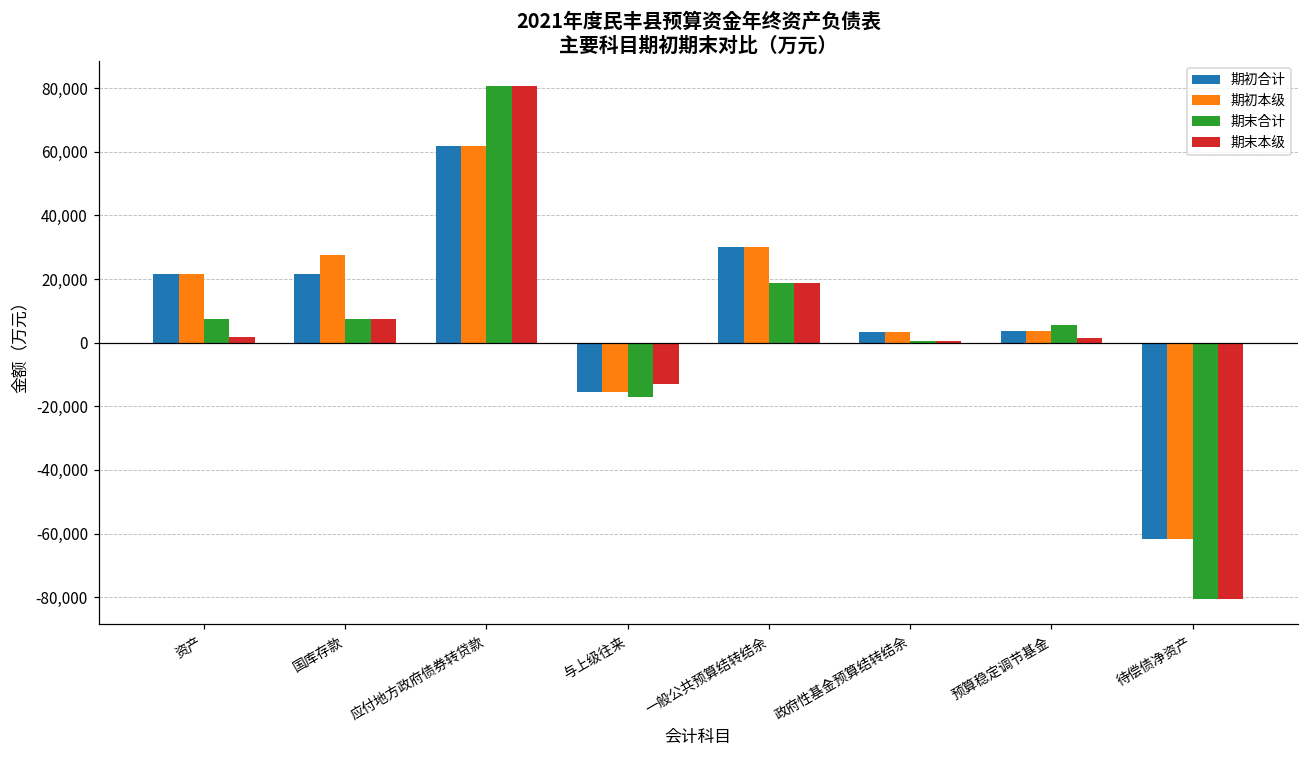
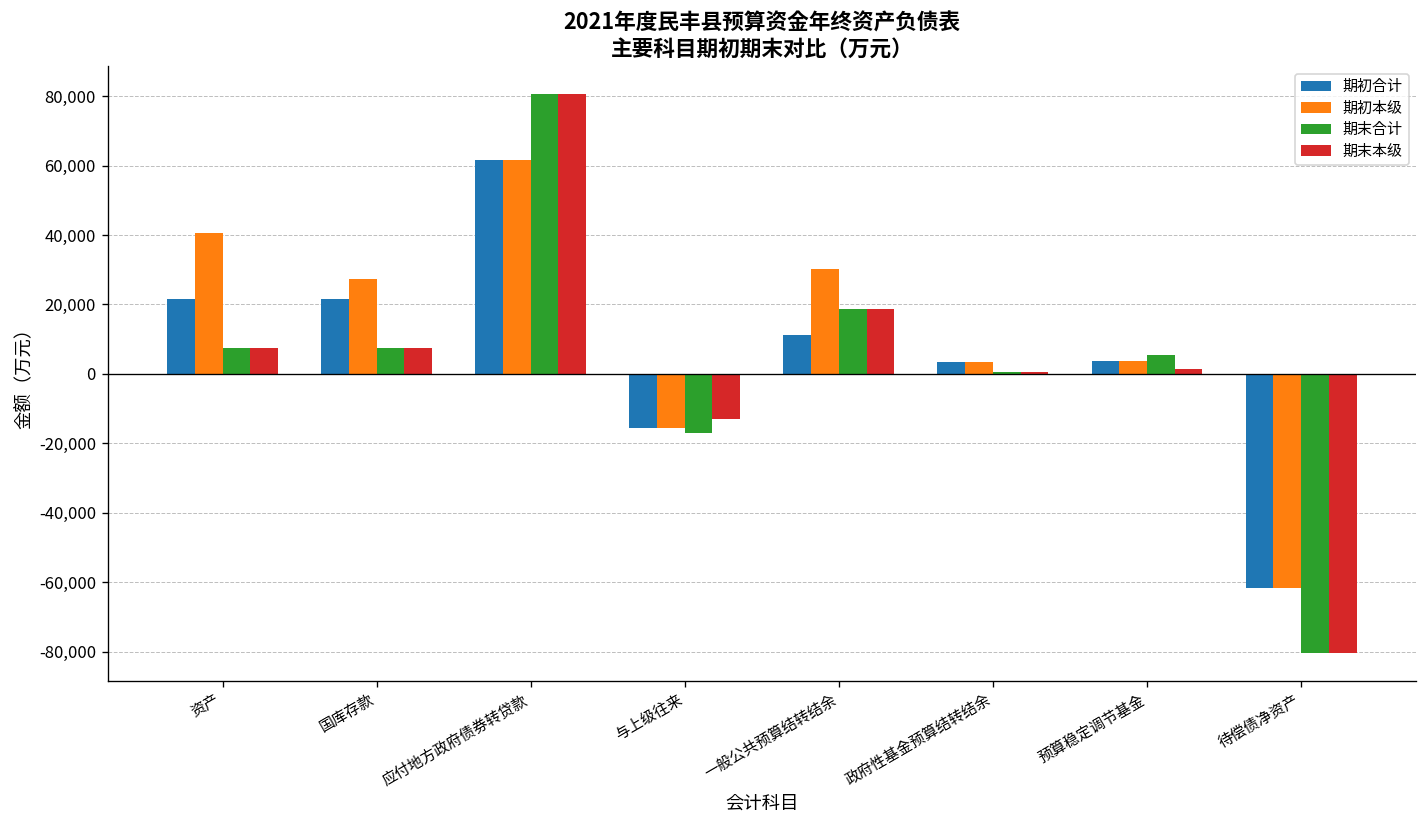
  {
    "期初合计": {
      "资产": "22,000",
      "国库存款": "22,000",
      "应付地方政府债券转贷款": "62,000",
      "与上级往来": "-15,000",
-     "一般公共预算结转结余": "30,000",
+     "一般公共预算结转结余": "11,000",
      "政府性基金预算结转结余": "3,000",
      "预算稳定调节基金": "4,000",
      "待偿债净资产": "-62,000"
    },
    "期初本级": {
-     "资产": "22,000",
+     "资产": "41,000",
      "国库存款": "27,000",
      "应付地方政府债券转贷款": "62,000",
      "与上级往来": "-15,000",
      "一般公共预算结转结余": "30,000",
      "政府性基金预算结转结余": "3,000",
      "预算稳定调节基金": "4,000",
      "待偿债净资产": "-62,000"
    },
    "期末合计": {
      "资产": "8,000",
      "国库存款": "8,000",
      "应付地方政府债券转贷款": "81,000",
      "与上级往来": "-17,000",
      "一般公共预算结转结余": "19,000",
      "预算稳定调节基金": "5,000",
      "待偿债净资产": "-81,000"
    },
    "期末本级": {
-     "资产": "2,000",
+     "资产": "8,000",
      "国库存款": "8,000",
      "应付地方政府债券转贷款": "81,000",
      "与上级往来": "-13,000",
      "一般公共预算结转结余": "19,000",
      "预算稳定调节基金": "2,000",
      "待偿债净资产": "-81,000"
    }
  }
